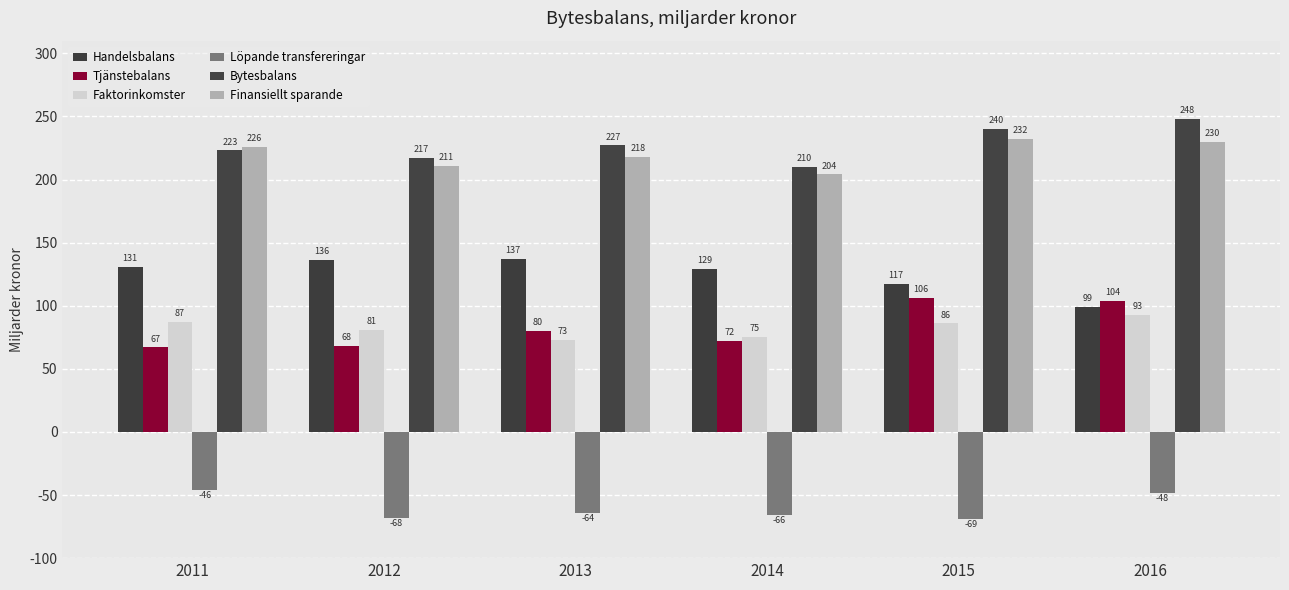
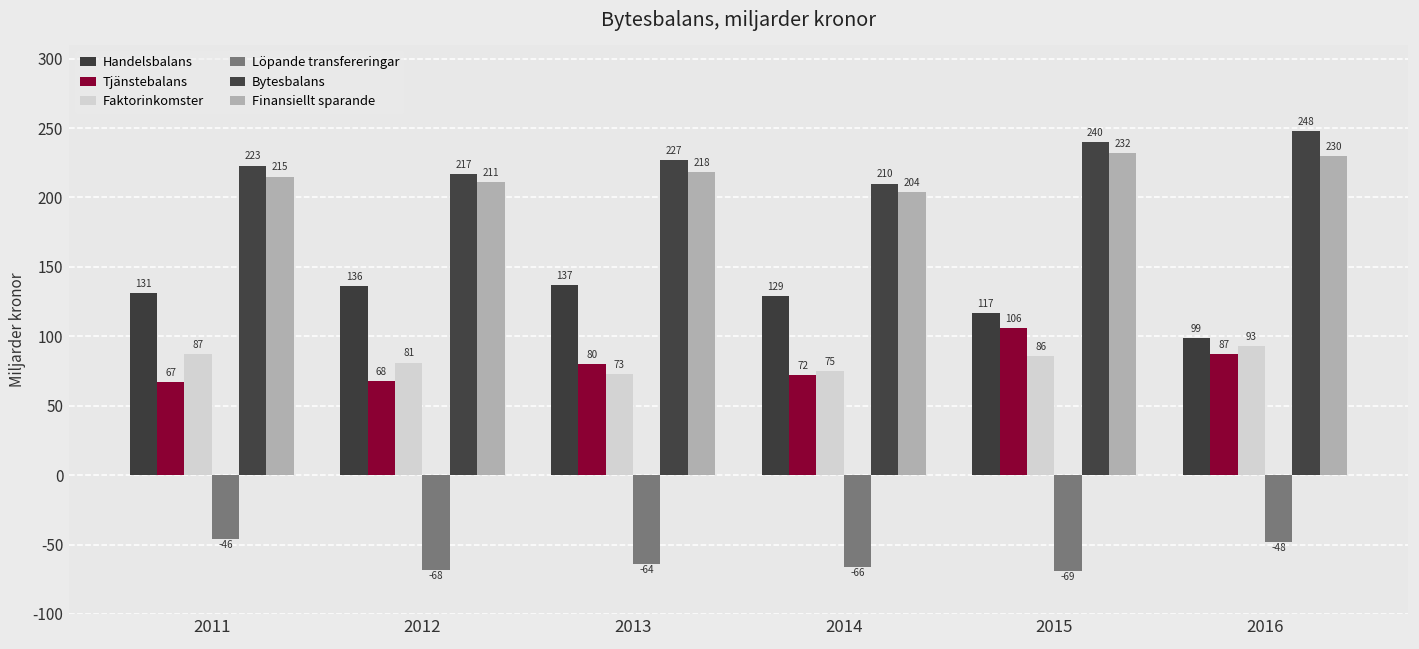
  {
    "Tjänstebalans": {
      "2011": 67,
      "2012": 68,
      "2013": 80,
      "2014": 72,
      "2015": 106,
-     "2016": 104
+     "2016": 87
    },
    "Faktorinkomster": {
      "2011": 87,
      "2012": 81,
      "2013": 73,
      "2014": 75,
      "2015": 86,
      "2016": 93
    },
    "Löpande transfereringar": {
      "2011": -46,
      "2012": -68,
      "2013": -64,
      "2014": -66,
      "2015": -69,
      "2016": -48
    },
    "Finansiellt sparande": {
-     "2011": 226,
+     "2011": 215,
      "2012": 211,
      "2013": 218,
      "2014": 204,
      "2015": 232,
      "2016": 230
    }
  }
